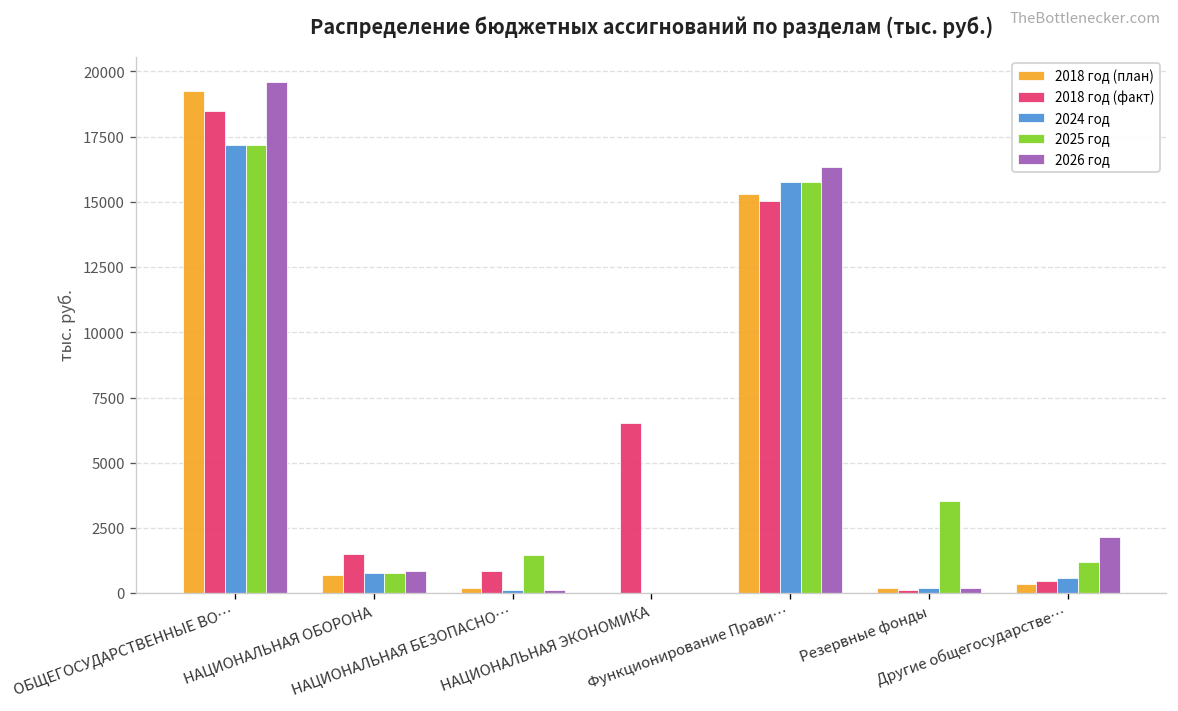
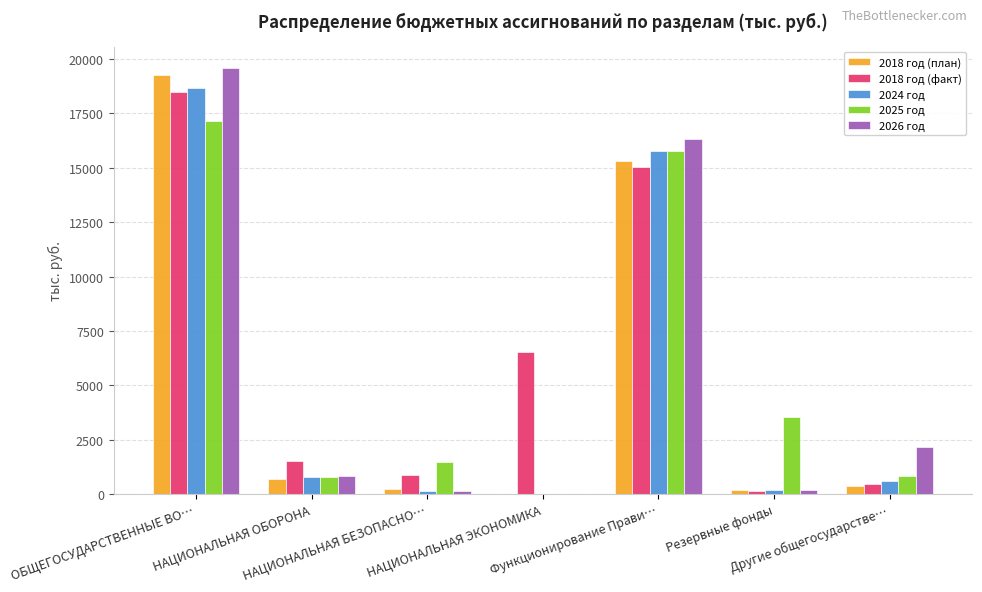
  {
    "2018 год (план)": {
      "ОБЩЕГОСУДАРСТВЕННЫЕ ВО…": 19300,
      "НАЦИОНАЛЬНАЯ ОБОРОНА": 700,
      "НАЦИОНАЛЬНАЯ БЕЗОПАСНО…": 200,
      "Функционирование Прави…": 15300,
      "Резервные фонды": 200,
      "Другие общегосударстве…": 400
    },
    "2018 год (факт)": {
      "ОБЩЕГОСУДАРСТВЕННЫЕ ВО…": 18500,
      "НАЦИОНАЛЬНАЯ ОБОРОНА": 1500,
      "НАЦИОНАЛЬНАЯ БЕЗОПАСНО…": 900,
      "НАЦИОНАЛЬНАЯ ЭКОНОМИКА": 6500,
      "Функционирование Прави…": 15000,
      "Другие общегосударстве…": 500
    },
    "2024 год": {
-     "ОБЩЕГОСУДАРСТВЕННЫЕ ВО…": 17200,
+     "ОБЩЕГОСУДАРСТВЕННЫЕ ВО…": 18700,
      "НАЦИОНАЛЬНАЯ ОБОРОНА": 800,
      "НАЦИОНАЛЬНАЯ БЕЗОПАСНО…": 100,
      "Функционирование Прави…": 15800,
      "Резервные фонды": 200,
      "Другие общегосударстве…": 600
    },
    "2025 год": {
      "ОБЩЕГОСУДАРСТВЕННЫЕ ВО…": 17200,
      "НАЦИОНАЛЬНАЯ ОБОРОНА": 800,
      "НАЦИОНАЛЬНАЯ БЕЗОПАСНО…": 1500,
      "Функционирование Прави…": 15800,
      "Резервные фонды": 3500,
-     "Другие общегосударстве…": 1200
+     "Другие общегосударстве…": 800
    },
    "2026 год": {
      "ОБЩЕГОСУДАРСТВЕННЫЕ ВО…": 19600,
      "НАЦИОНАЛЬНАЯ ОБОРОНА": 800,
      "НАЦИОНАЛЬНАЯ БЕЗОПАСНО…": 100,
      "Функционирование Прави…": 16300,
      "Резервные фонды": 200,
      "Другие общегосударстве…": 2200
    }
  }
